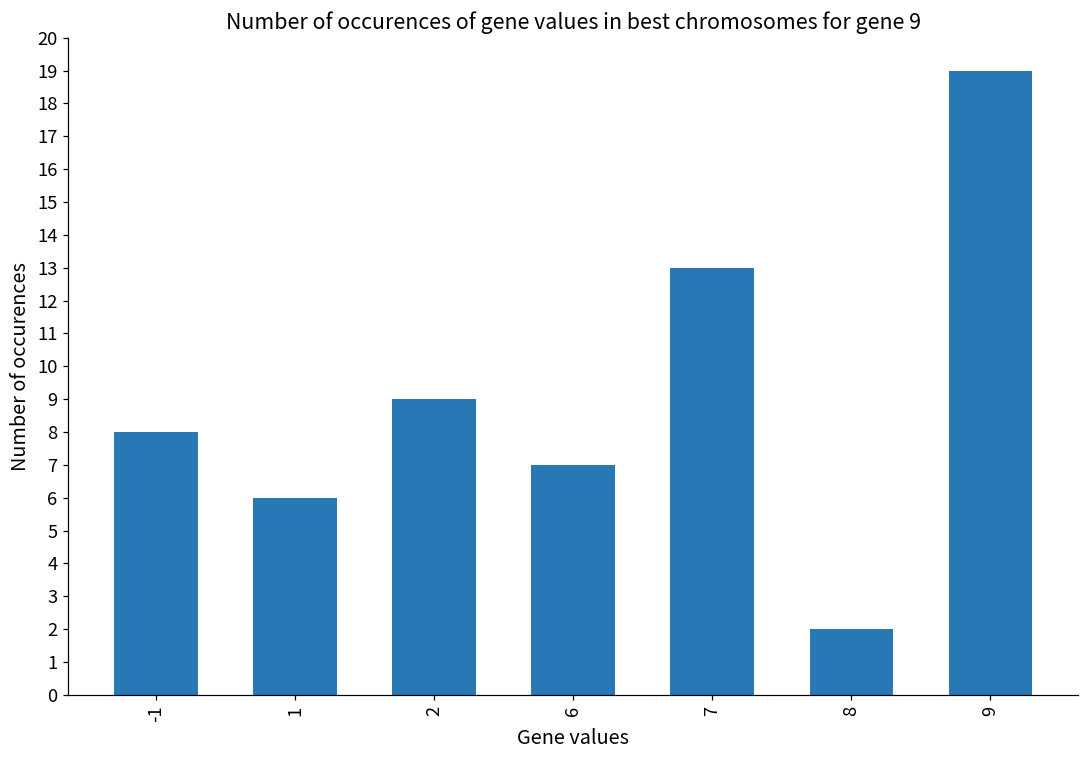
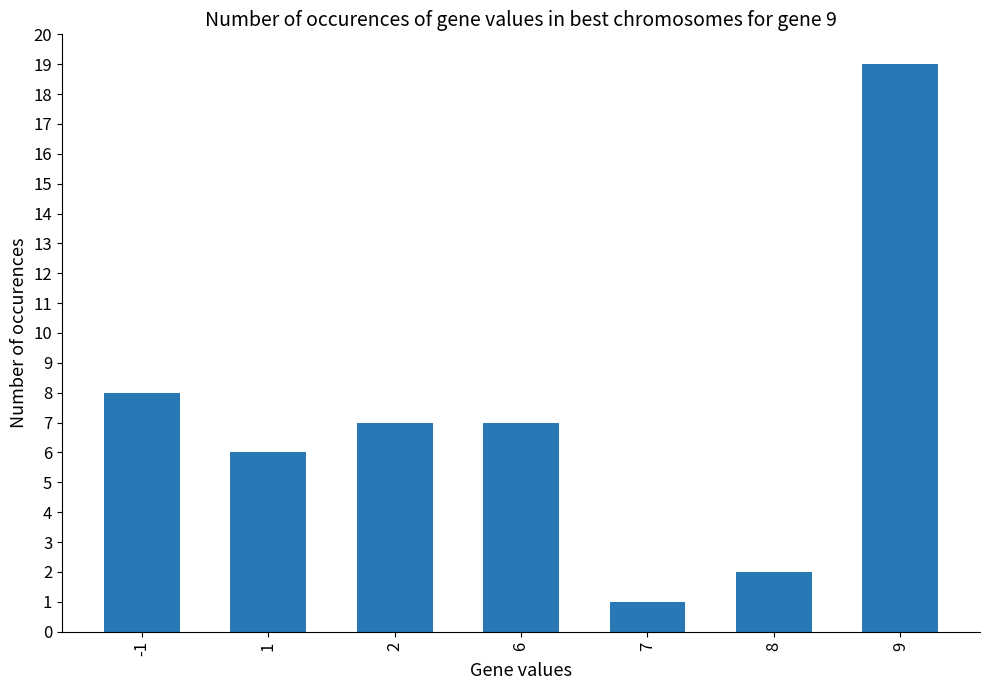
  {
    "-1": 8,
    "1": 6,
-   "2": 9,
+   "2": 7,
    "6": 7,
-   "7": 13,
+   "7": 1,
    "8": 2,
    "9": 19
  }
